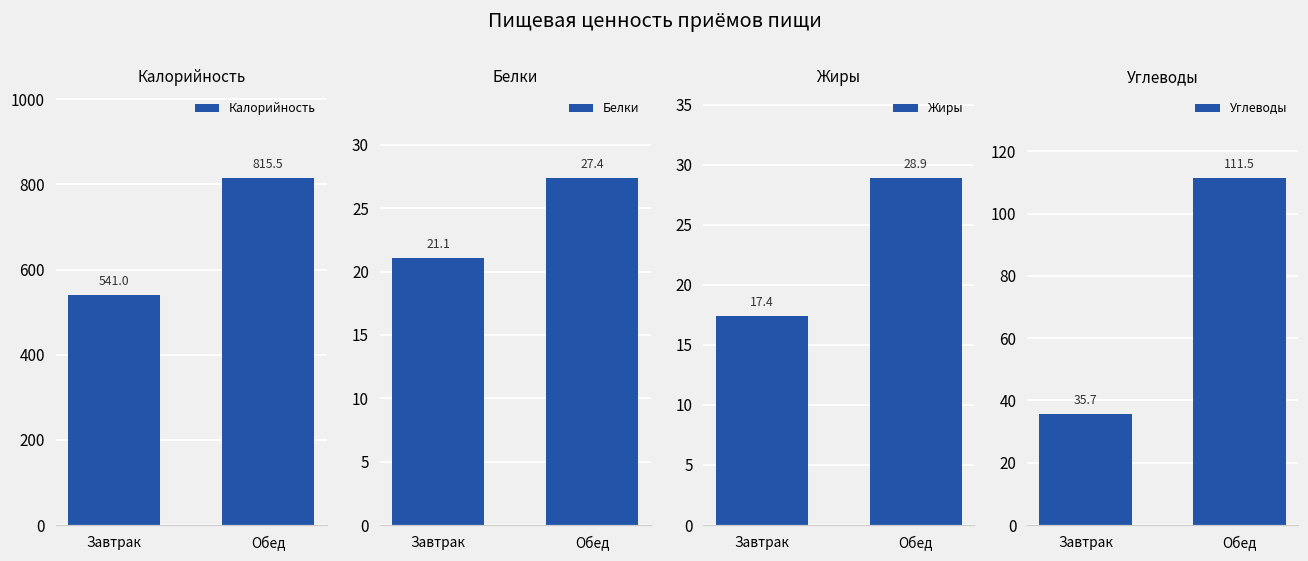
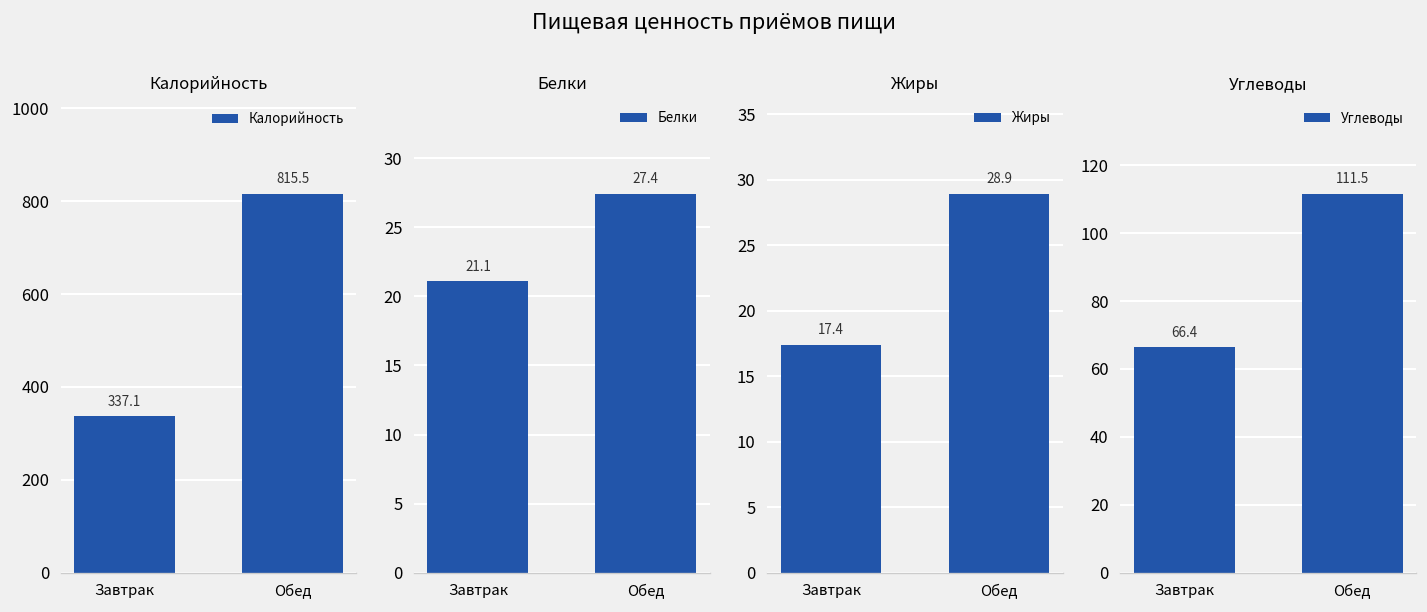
  {
    "Калорийность": {
-     "Завтрак": 541.0,
+     "Завтрак": 337.1,
      "Обед": 815.5
    },
    "Белки": {
      "Завтрак": 21.1,
      "Обед": 27.4
    },
    "Жиры": {
      "Завтрак": 17.4,
      "Обед": 28.9
    },
    "Углеводы": {
-     "Завтрак": 35.7,
+     "Завтрак": 66.4,
      "Обед": 111.5
    }
  }
